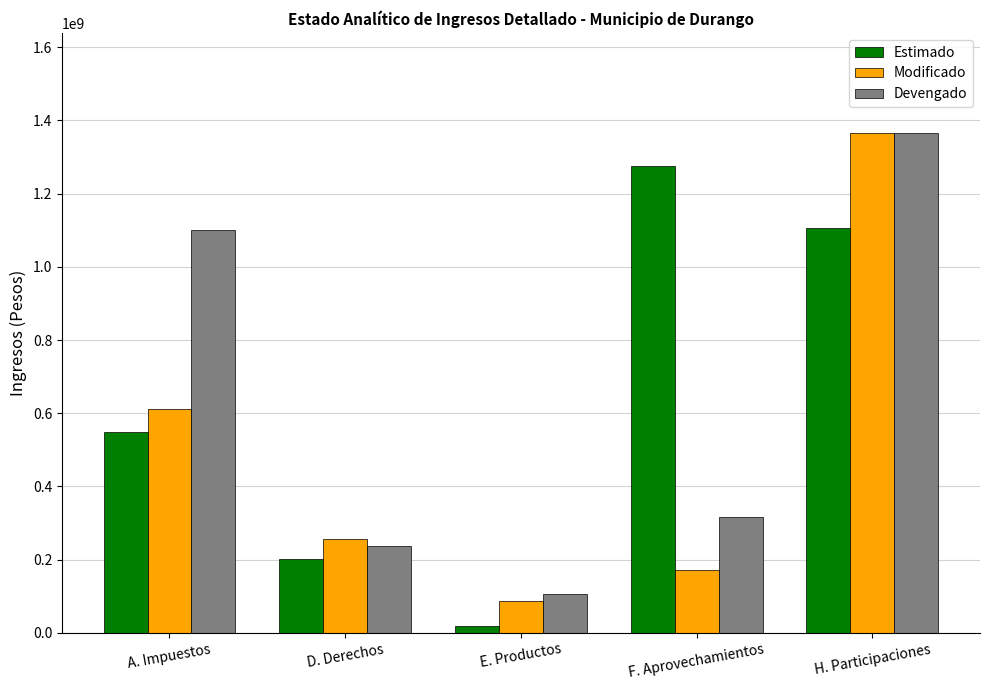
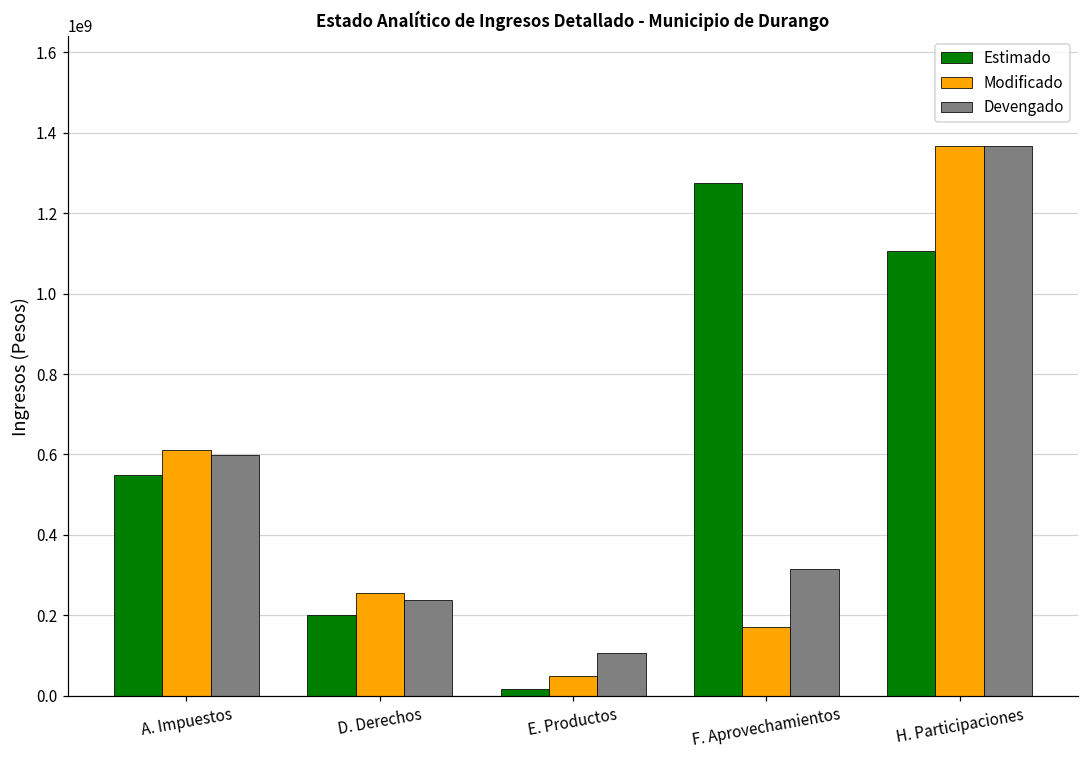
  {
    "Estimado": {
      "A. Impuestos": 550000000,
      "D. Derechos": 200000000,
      "E. Productos": 20000000,
      "F. Aprovechamientos": 1280000000,
      "H. Participaciones": 1110000000
    },
    "Modificado": {
      "A. Impuestos": 610000000,
      "D. Derechos": 250000000,
-     "E. Productos": 90000000,
+     "E. Productos": 50000000,
      "F. Aprovechamientos": 170000000,
      "H. Participaciones": 1370000000
    },
    "Devengado": {
-     "A. Impuestos": 1100000000,
+     "A. Impuestos": 600000000,
      "D. Derechos": 240000000,
      "E. Productos": 110000000,
      "F. Aprovechamientos": 320000000,
      "H. Participaciones": 1370000000
    }
  }
